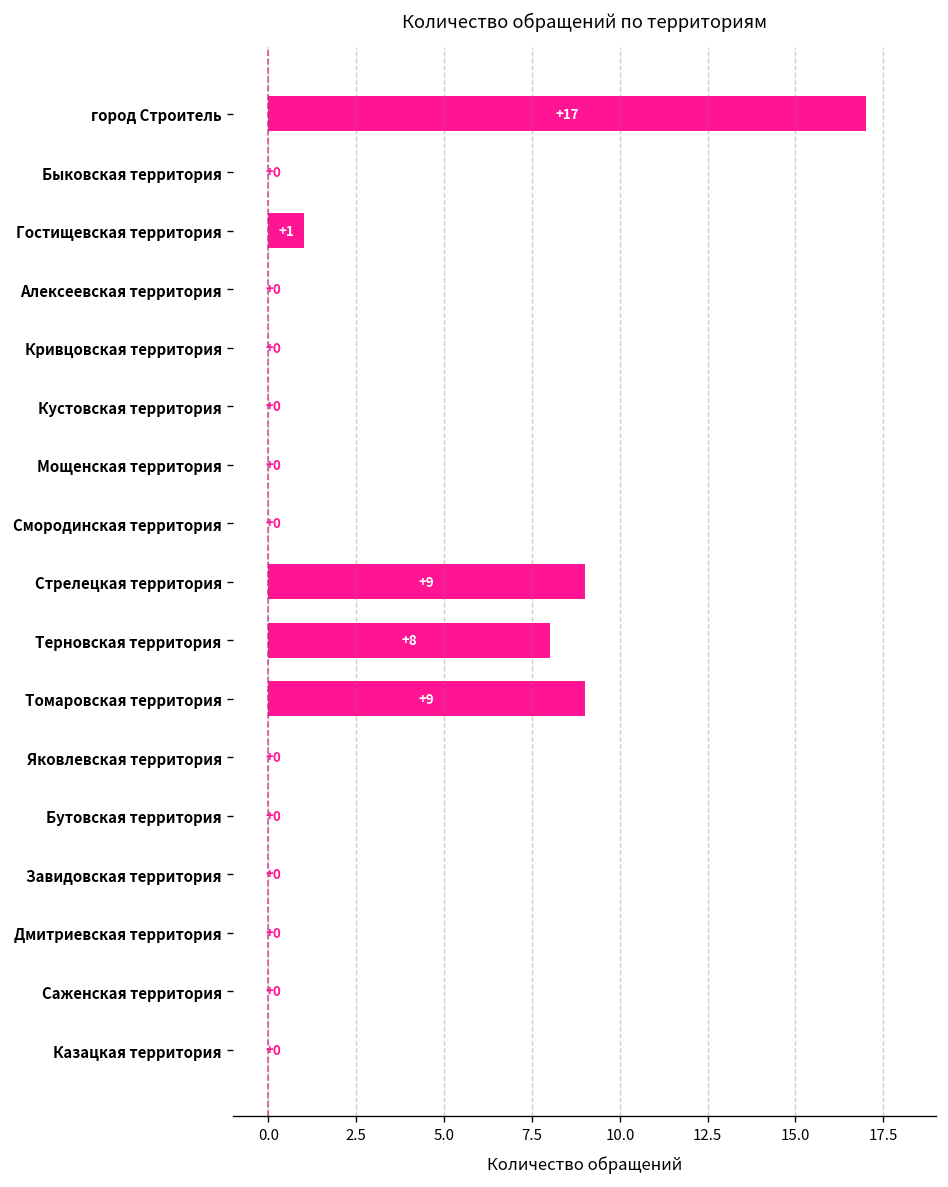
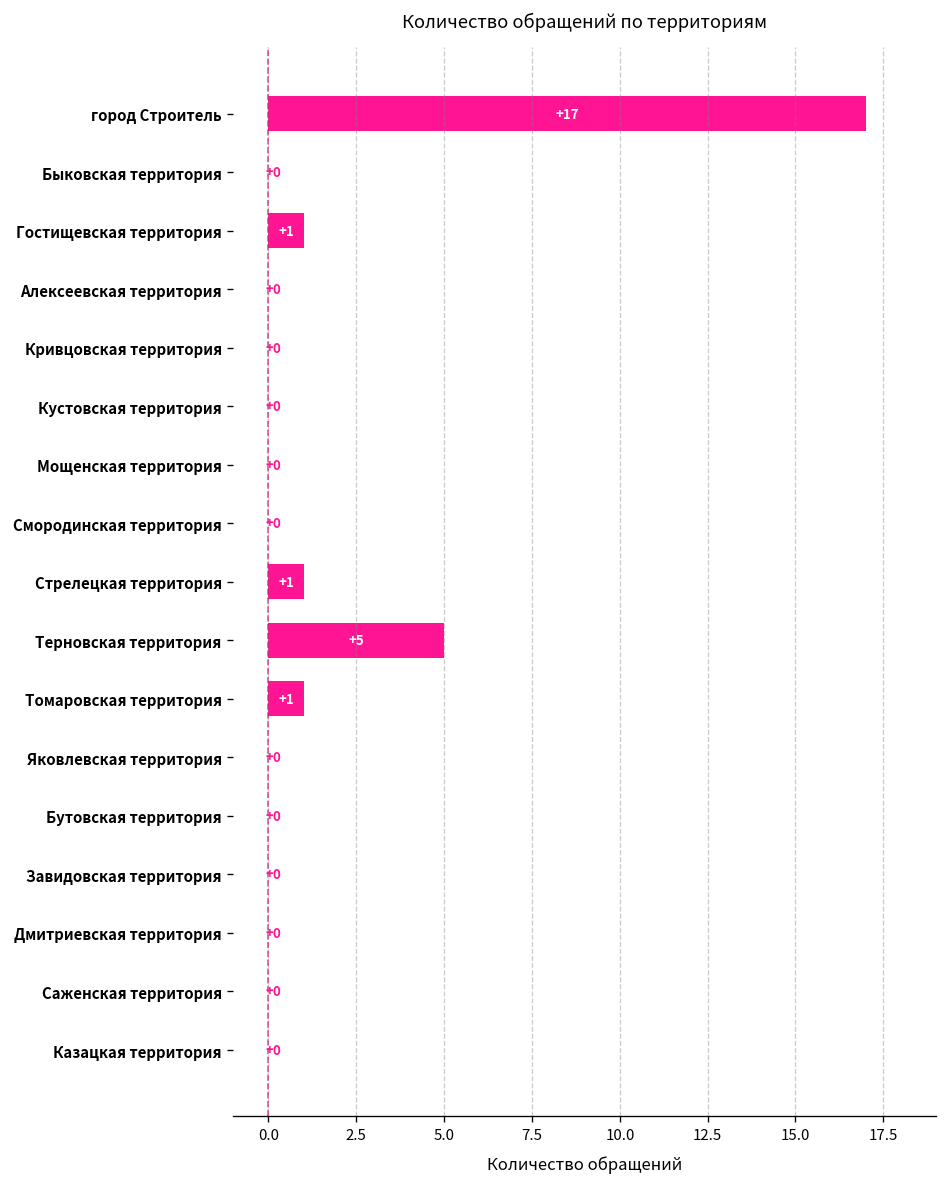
  {
    "город Строитель": "+17",
    "Быковская территория": "+0",
    "Гостищевская территория": "+1",
    "Алексеевская территория": "+0",
    "Кривцовская территория": "+0",
    "Кустовская территория": "+0",
    "Мощенская территория": "+0",
    "Смородинская территория": "+0",
-   "Стрелецкая территория": "+9",
-   "Терновская территория": "+8",
-   "Томаровская территория": "+9",
+   "Стрелецкая территория": "+1",
+   "Терновская территория": "+5",
+   "Томаровская территория": "+1",
    "Яковлевская территория": "+0",
    "Бутовская территория": "+0",
    "Завидовская территория": "+0",
    "Дмитриевская территория": "+0",
    "Саженская территория": "+0",
    "Казацкая территория": "+0"
  }
